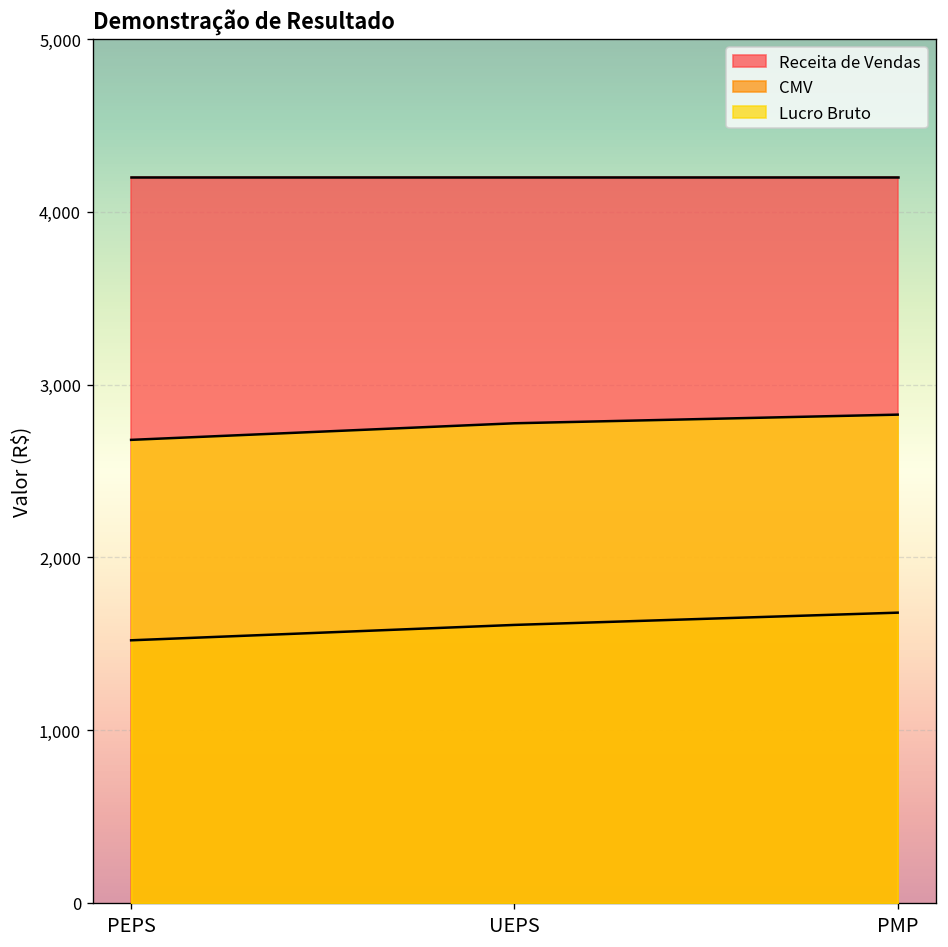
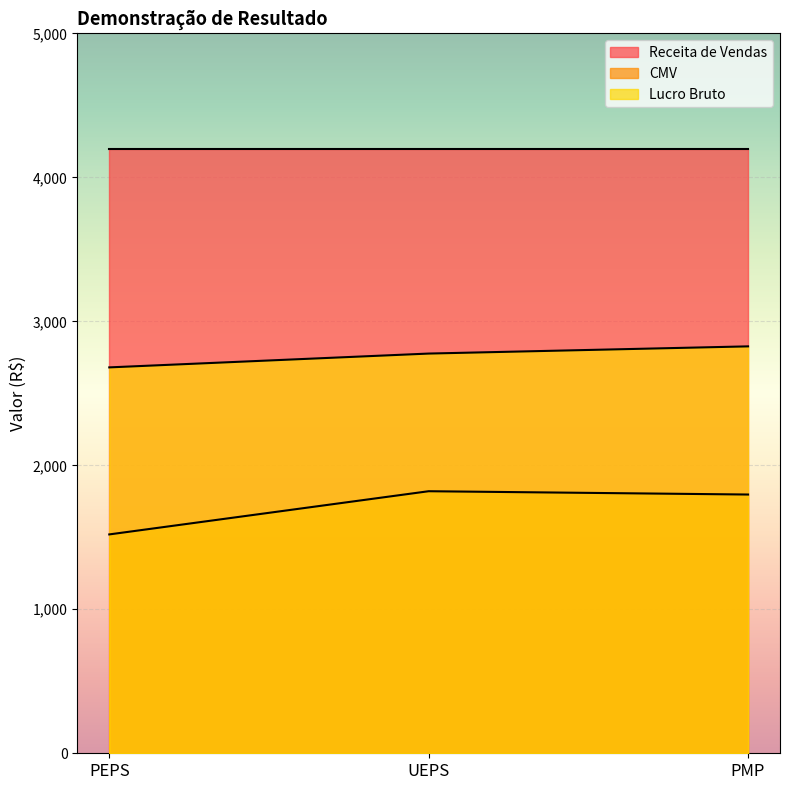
  {
    "Receita de Vendas": {
      "PEPS": "4,200",
      "UEPS": "4,200",
      "PMP": "4,200"
    },
    "CMV": {
      "PEPS": "1,520",
-     "UEPS": "1,610",
-     "PMP": "1,680"
+     "UEPS": "1,820",
+     "PMP": "1,800"
    },
    "Lucro Bruto": {
      "PEPS": "2,680",
      "UEPS": "2,780",
      "PMP": "2,830"
    }
  }
